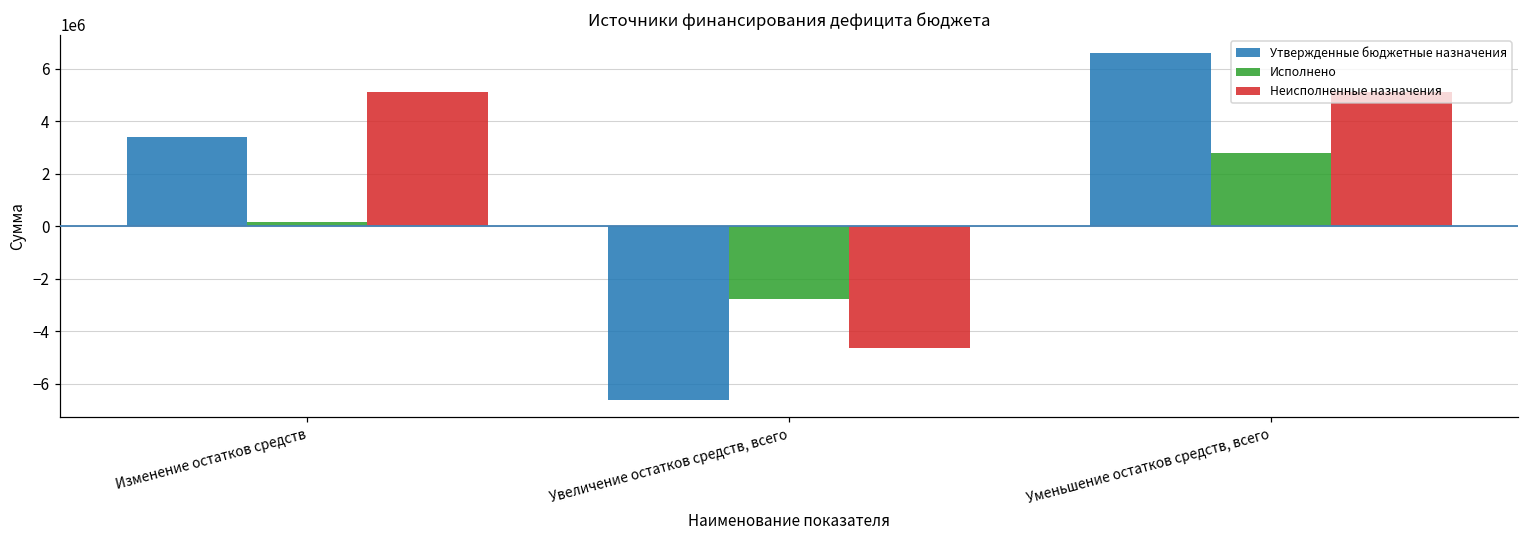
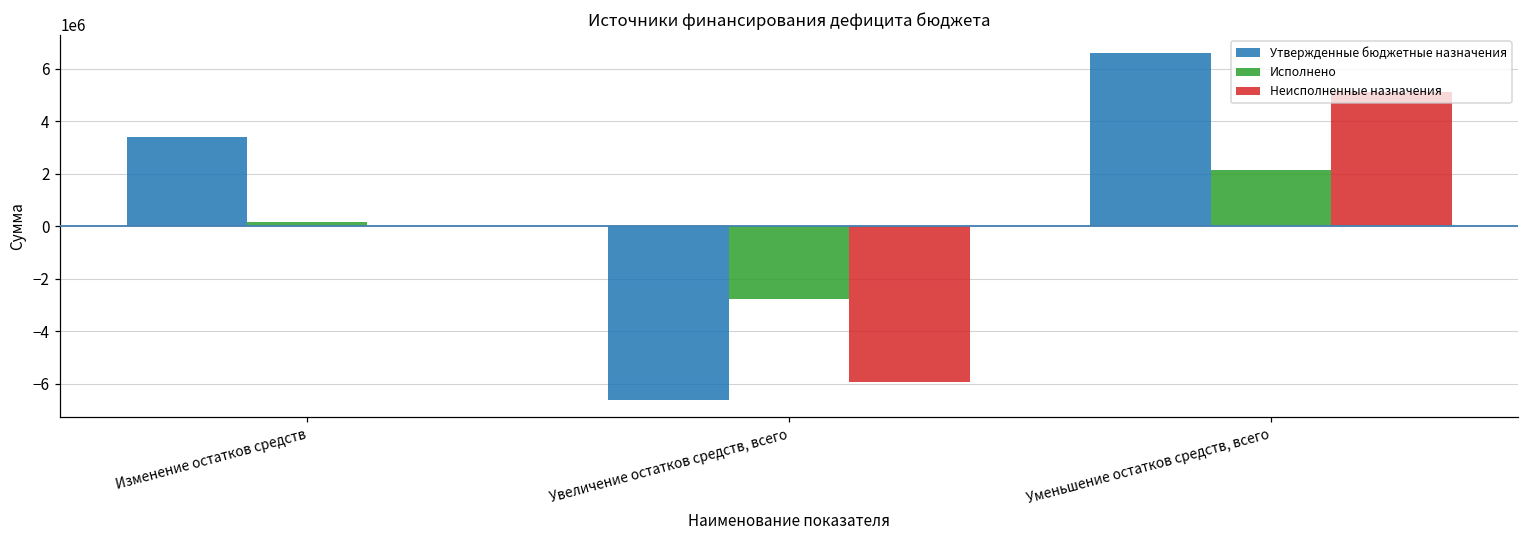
  {
    "Утвержденные бюджетные назначения": {
      "Изменение остатков средств": 3400000,
      "Увеличение остатков средств, всего": -6600000,
      "Уменьшение остатков средств, всего": 6600000
    },
    "Исполнено": {
      "Изменение остатков средств": 200000,
      "Увеличение остатков средств, всего": -2800000,
-     "Уменьшение остатков средств, всего": 2800000
+     "Уменьшение остатков средств, всего": 2200000
    },
    "Неисполненные назначения": {
-     "Изменение остатков средств": 5100000,
-     "Увеличение остатков средств, всего": -4600000
+     "Изменение остатков средств": 0,
+     "Увеличение остатков средств, всего": -5900000
    }
  }
